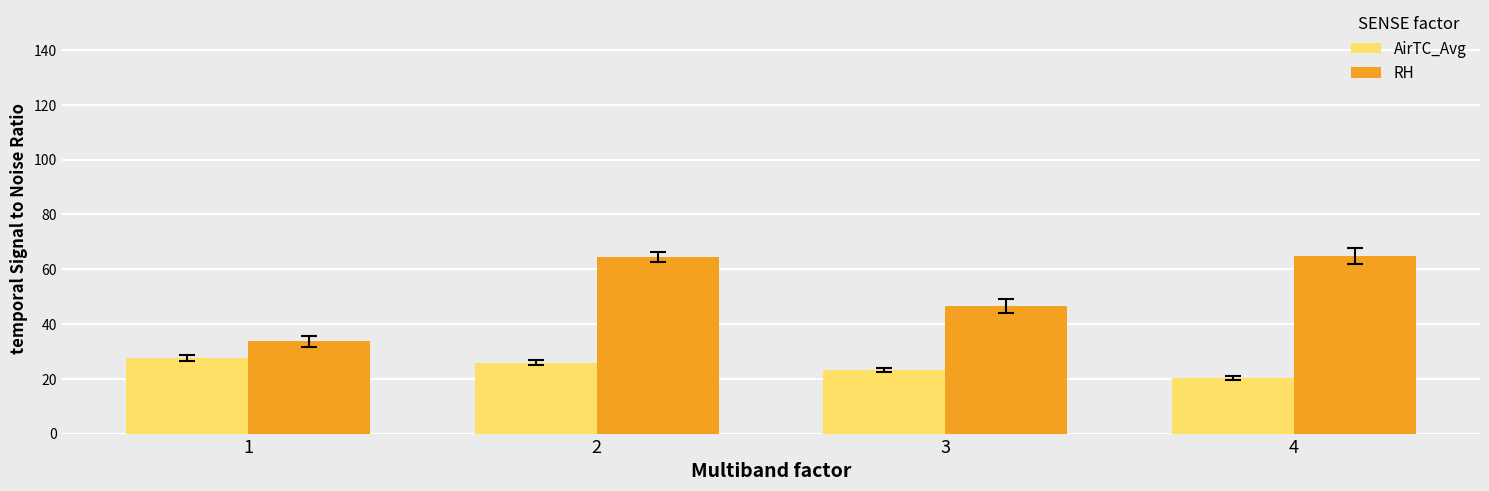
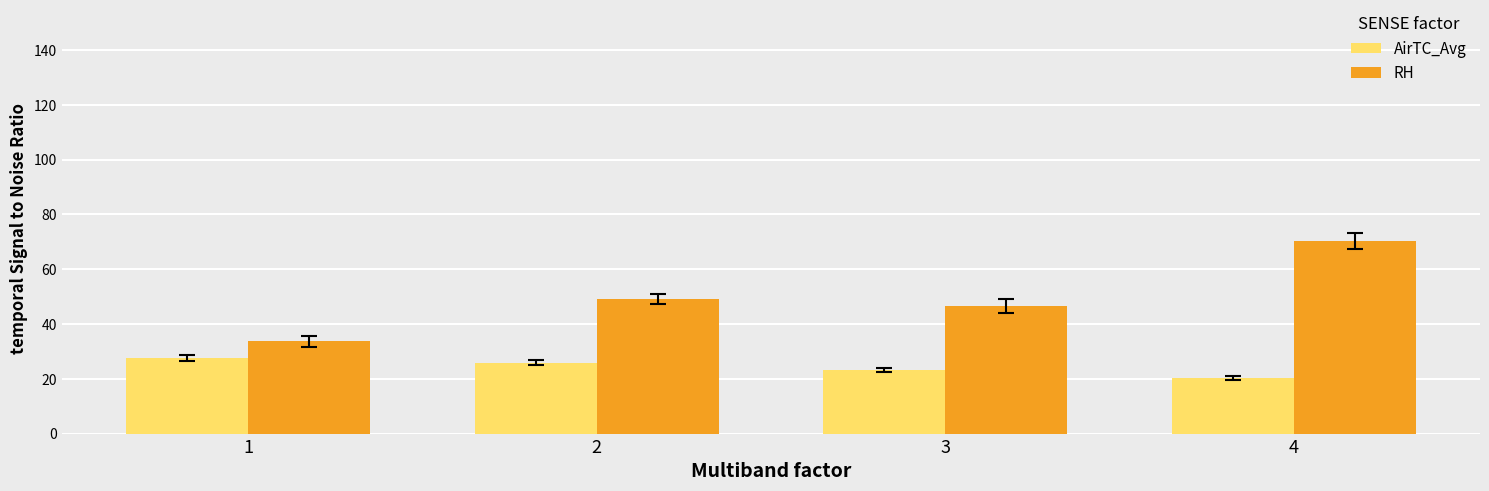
  {
    "AirTC_Avg": {
      "1": 28,
      "2": 26,
      "3": 23,
      "4": 20
    },
    "RH": {
      "1": 34,
-     "2": 64,
+     "2": 49,
      "3": 47,
-     "4": 65
+     "4": 70
    }
  }
